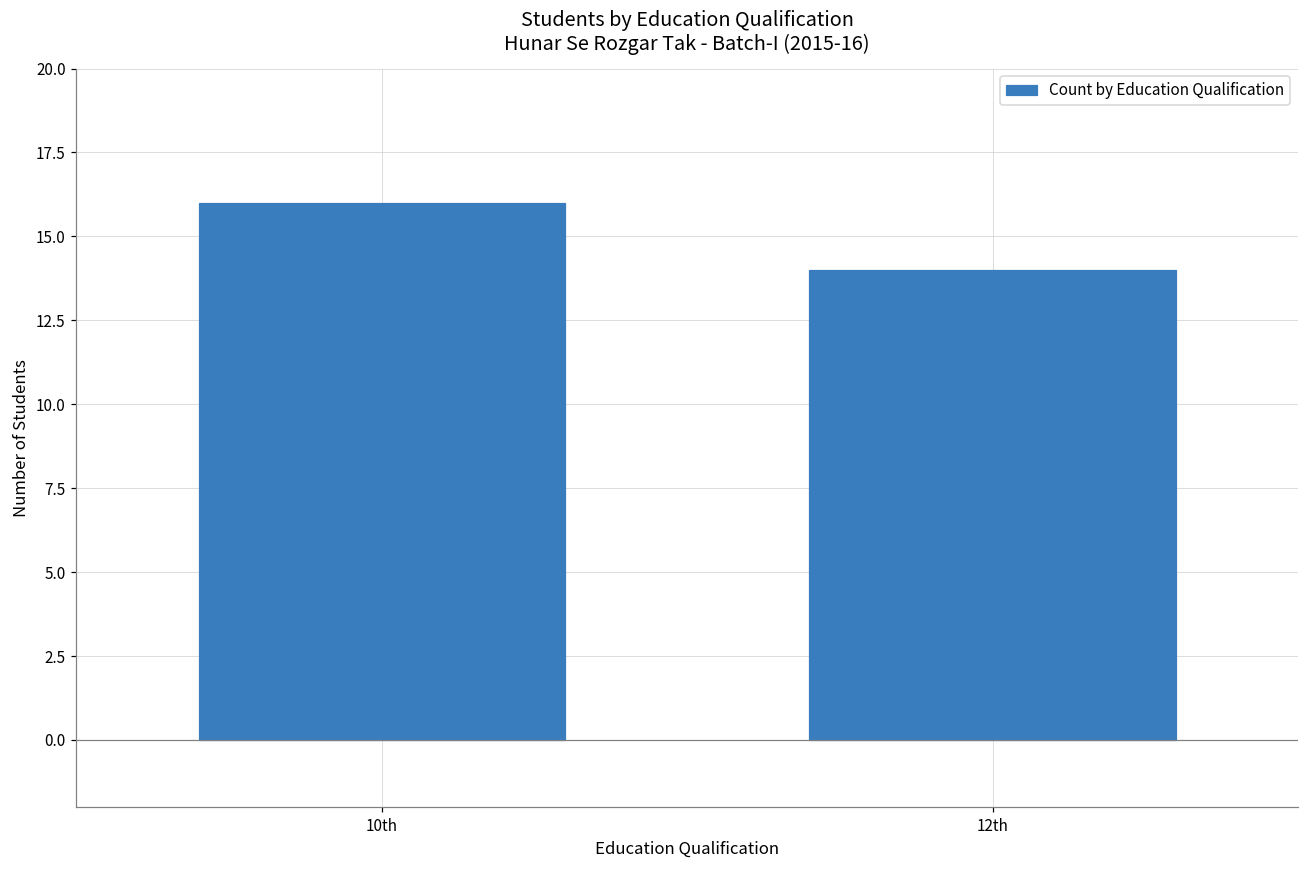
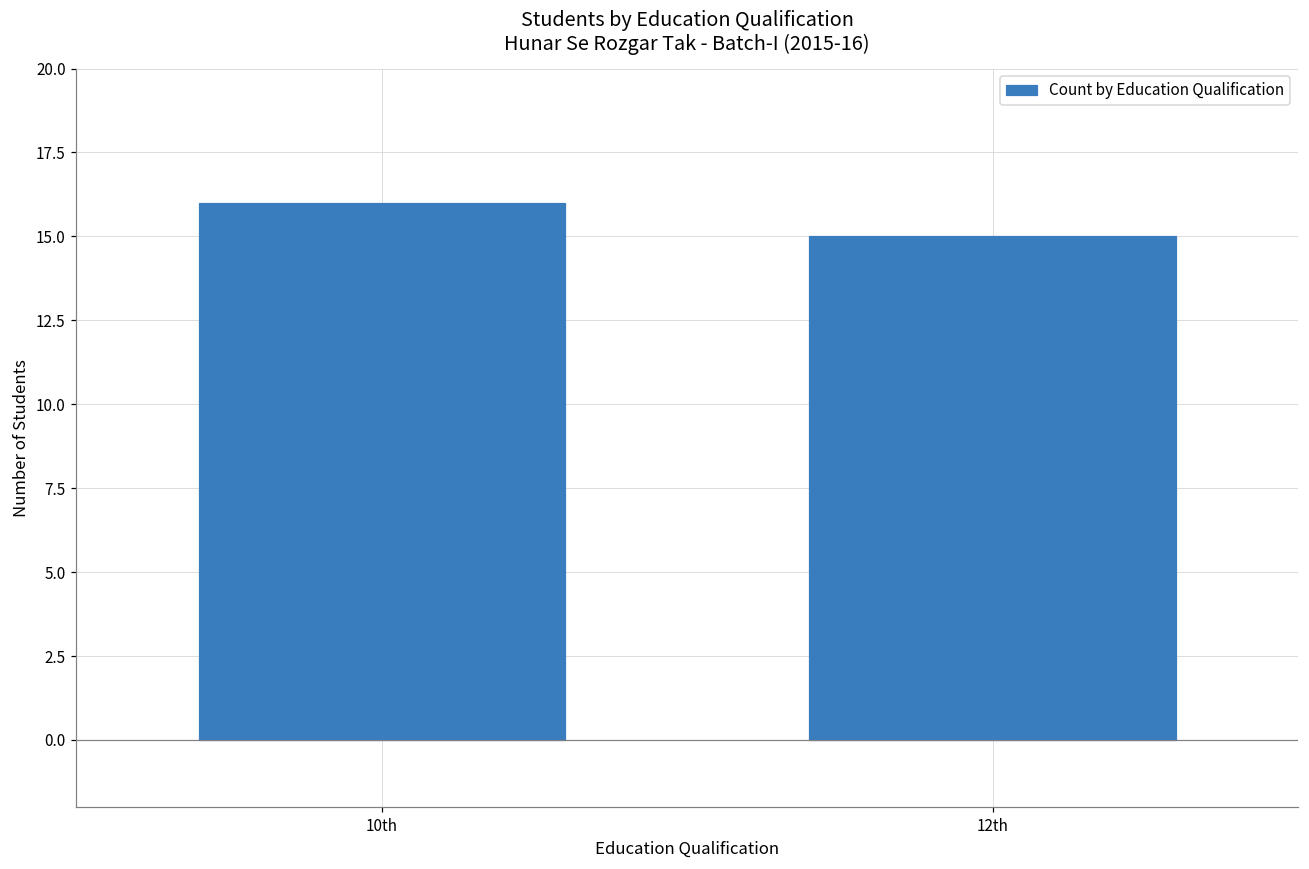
  {
    "10th": 16,
-   "12th": 14
+   "12th": 15
  }
